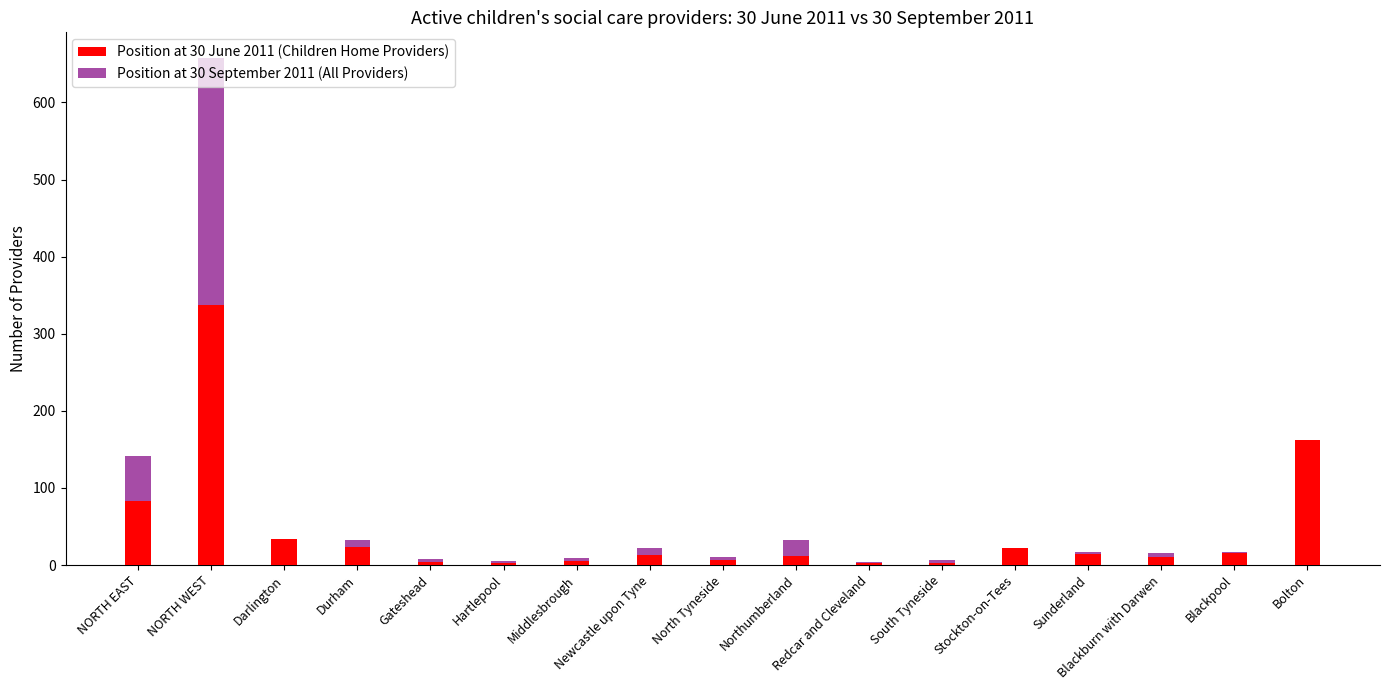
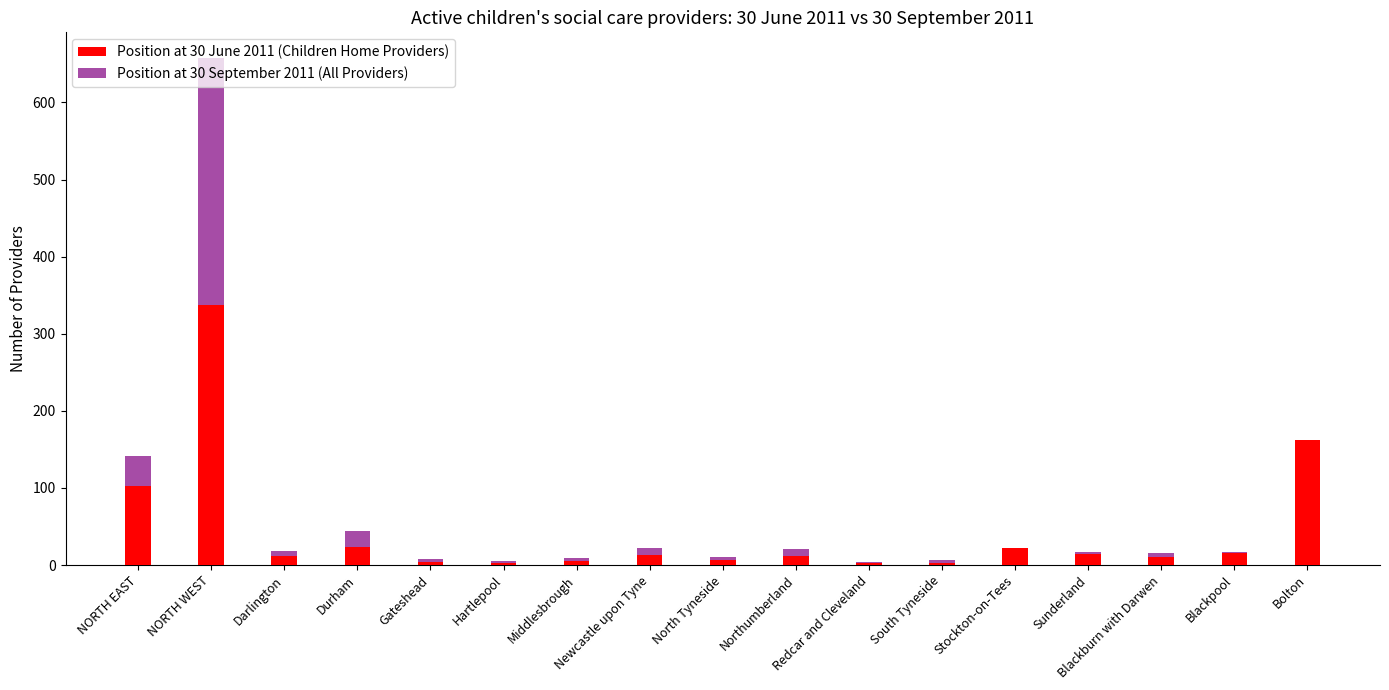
  {
    "Position at 30 June 2011 (Children Home Providers)": {
-     "NORTH EAST": 80,
-     "Darlington": 30,
+     "NORTH EAST": 100,
+     "Darlington": 10,
      "Stockton-on-Tees": 20,
      "Blackpool": 20,
      "Bolton": 160
    },
    "Position at 30 September 2011 (All Providers)": {
      "NORTH EAST": 140,
-     "Durham": 30,
+     "Durham": 40,
      "Gateshead": 10,
      "Hartlepool": 10,
      "Middlesbrough": 10,
      "Newcastle upon Tyne": 20,
      "North Tyneside": 10,
-     "Northumberland": 30,
+     "Northumberland": 20,
      "Redcar and Cleveland": 0,
      "South Tyneside": 10,
      "Sunderland": 20,
      "Blackburn with Darwen": 20,
      "Blackpool": 20
    }
  }
